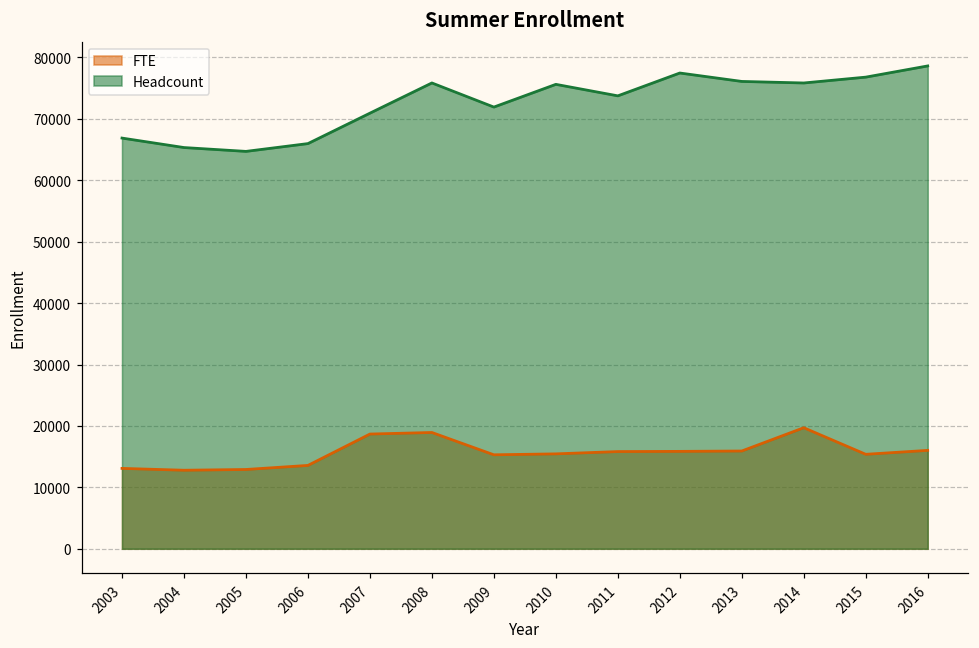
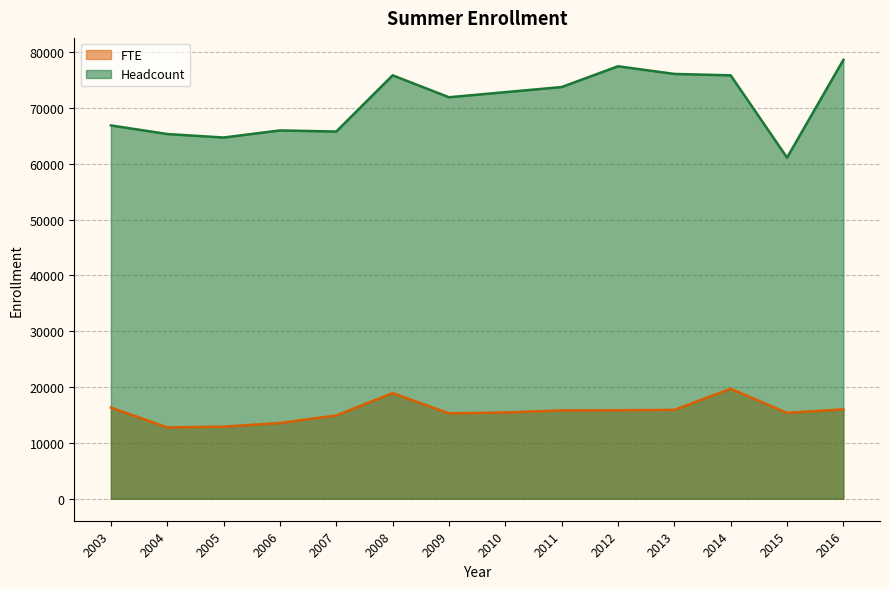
  {
    "FTE": {
-     "2003": 13000,
+     "2003": 16000,
      "2004": 13000,
      "2005": 13000,
      "2006": 14000,
-     "2007": 19000,
+     "2007": 15000,
      "2008": 19000,
      "2009": 15000,
      "2010": 15000,
      "2011": 16000,
      "2012": 16000,
      "2013": 16000,
      "2014": 20000,
      "2015": 15000,
      "2016": 16000
    },
    "Headcount": {
      "2003": 67000,
      "2004": 65000,
      "2005": 65000,
      "2006": 66000,
-     "2007": 71000,
+     "2007": 66000,
      "2008": 76000,
      "2009": 72000,
-     "2010": 76000,
+     "2010": 73000,
      "2011": 74000,
      "2012": 77000,
      "2013": 76000,
      "2014": 76000,
-     "2015": 77000,
+     "2015": 61000,
      "2016": 79000
    }
  }
